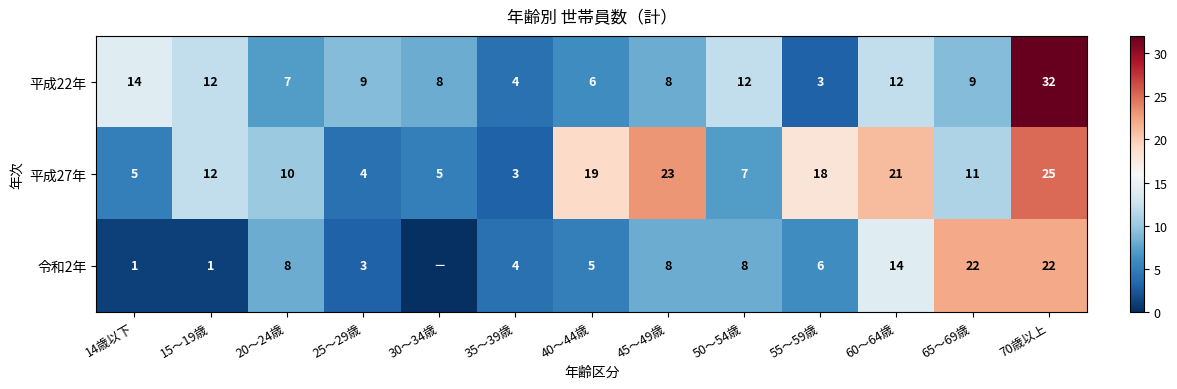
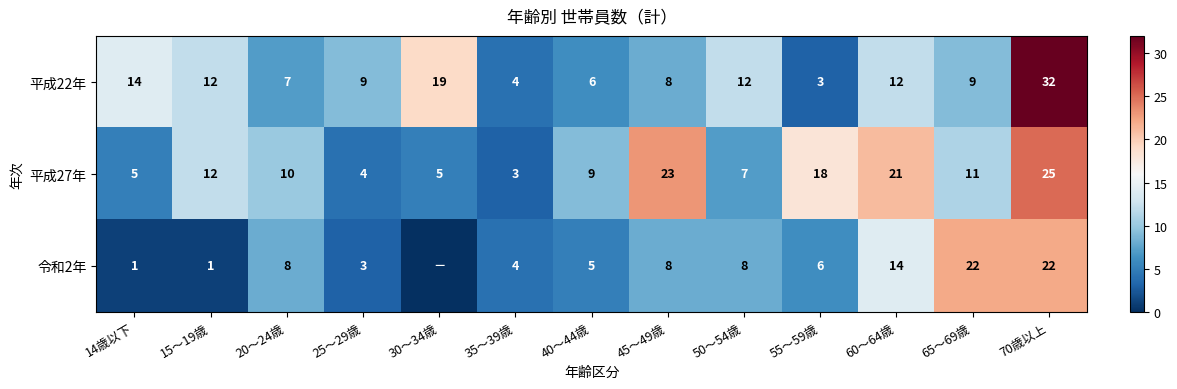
  {
    "平成22年": {
      "14歳以下": 14,
      "15～19歳": 12,
      "20～24歳": 7,
      "25～29歳": 9,
-     "30～34歳": 8,
+     "30～34歳": 19,
      "35～39歳": 4,
      "40～44歳": 6,
      "45～49歳": 8,
      "50～54歳": 12,
      "55～59歳": 3,
      "60～64歳": 12,
      "65～69歳": 9,
      "70歳以上": 32
    },
    "平成27年": {
      "14歳以下": 5,
      "15～19歳": 12,
      "20～24歳": 10,
      "25～29歳": 4,
      "30～34歳": 5,
      "35～39歳": 3,
-     "40～44歳": 19,
+     "40～44歳": 9,
      "45～49歳": 23,
      "50～54歳": 7,
      "55～59歳": 18,
      "60～64歳": 21,
      "65～69歳": 11,
      "70歳以上": 25
    },
    "令和2年": {
      "14歳以下": 1,
      "15～19歳": 1,
      "20～24歳": 8,
      "25～29歳": 3,
      "35～39歳": 4,
      "40～44歳": 5,
      "45～49歳": 8,
      "50～54歳": 8,
      "55～59歳": 6,
      "60～64歳": 14,
      "65～69歳": 22,
      "70歳以上": 22
    }
  }
